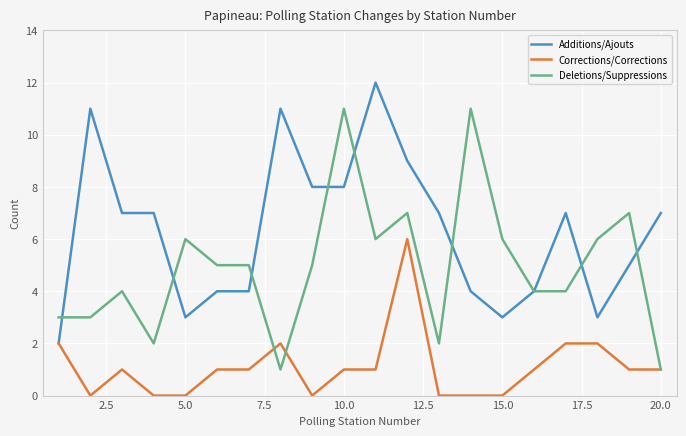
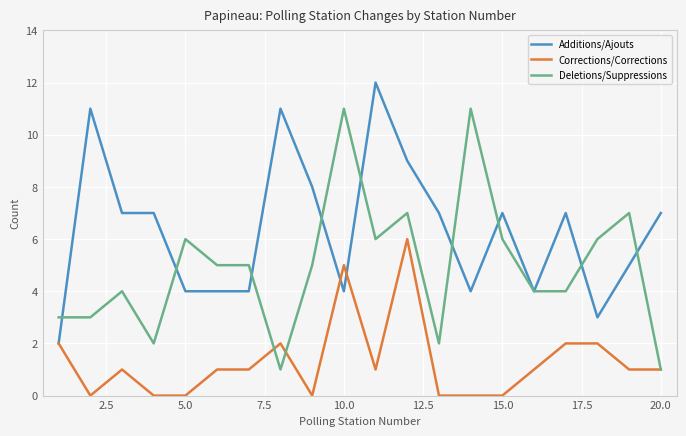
  {
    "Additions/Ajouts": {
-     "5.0": 3,
-     "10.0": 8,
-     "15.0": 3,
+     "5.0": 4,
+     "10.0": 4,
+     "15.0": 7,
      "20.0": 7
    },
    "Corrections/Corrections": {
      "5.0": 0,
-     "10.0": 1,
+     "10.0": 5,
      "15.0": 0
    },
    "Deletions/Suppressions": {
      "5.0": 6,
      "10.0": 11,
      "15.0": 6
    }
  }
